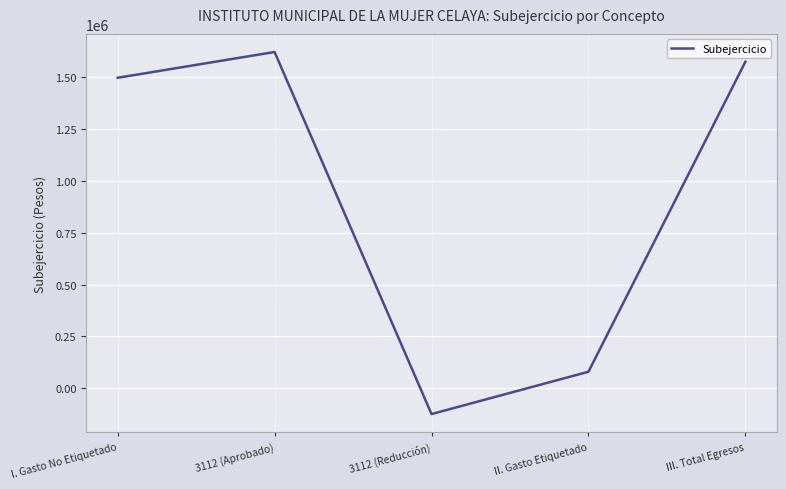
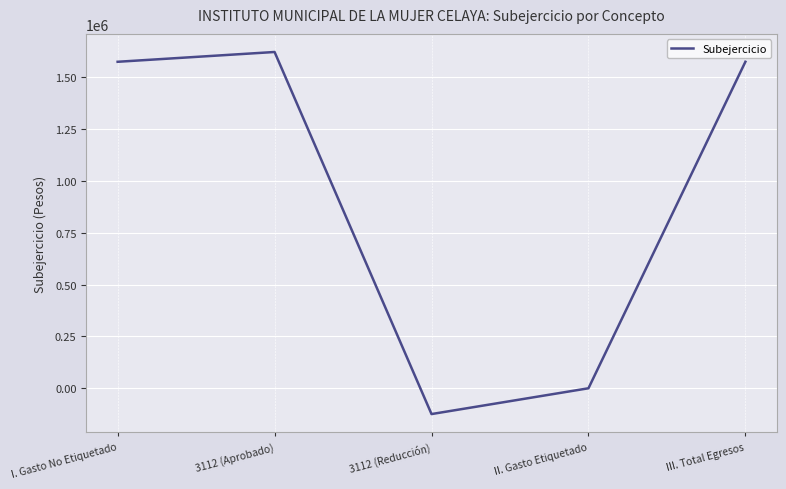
  {
-   "I. Gasto No Etiquetado": 1500000,
+   "I. Gasto No Etiquetado": 1570000,
    "3112 (Aprobado)": 1620000,
    "3112 (Reducción)": -120000,
-   "II. Gasto Etiquetado": 80000,
+   "II. Gasto Etiquetado": 0,
    "III. Total Egresos": 1570000
  }
